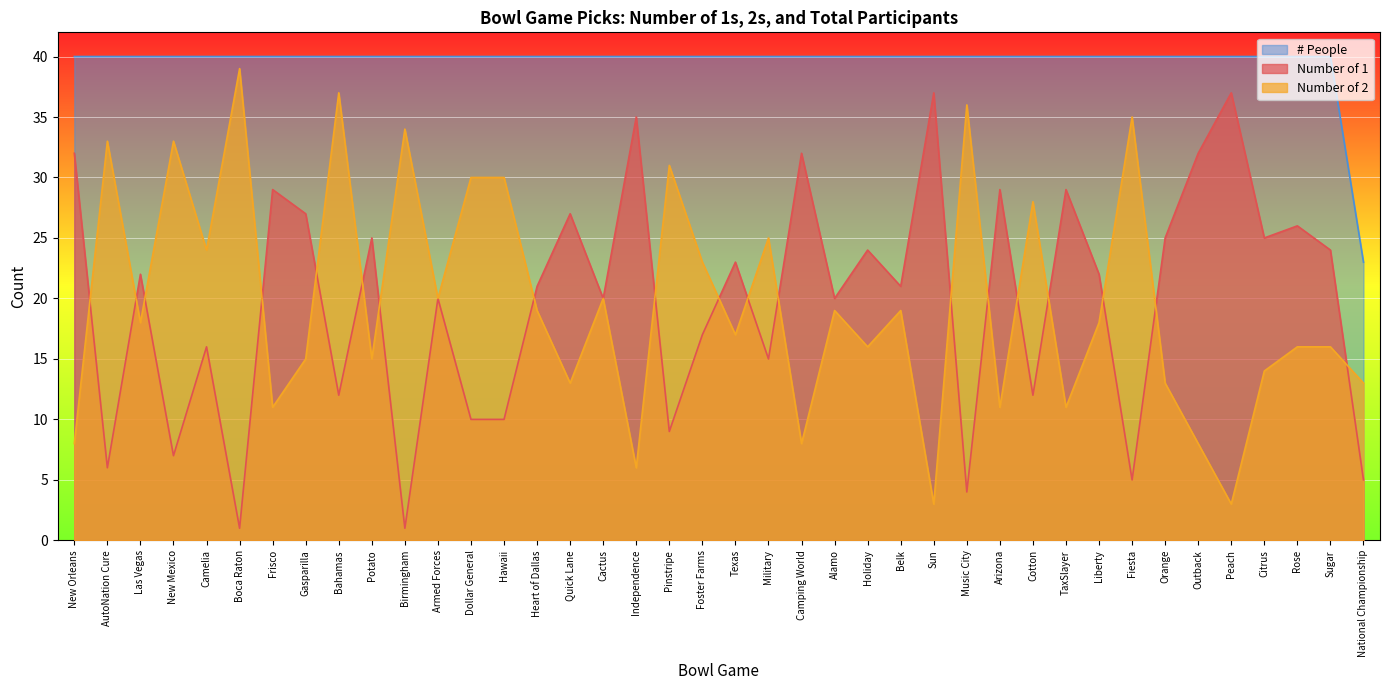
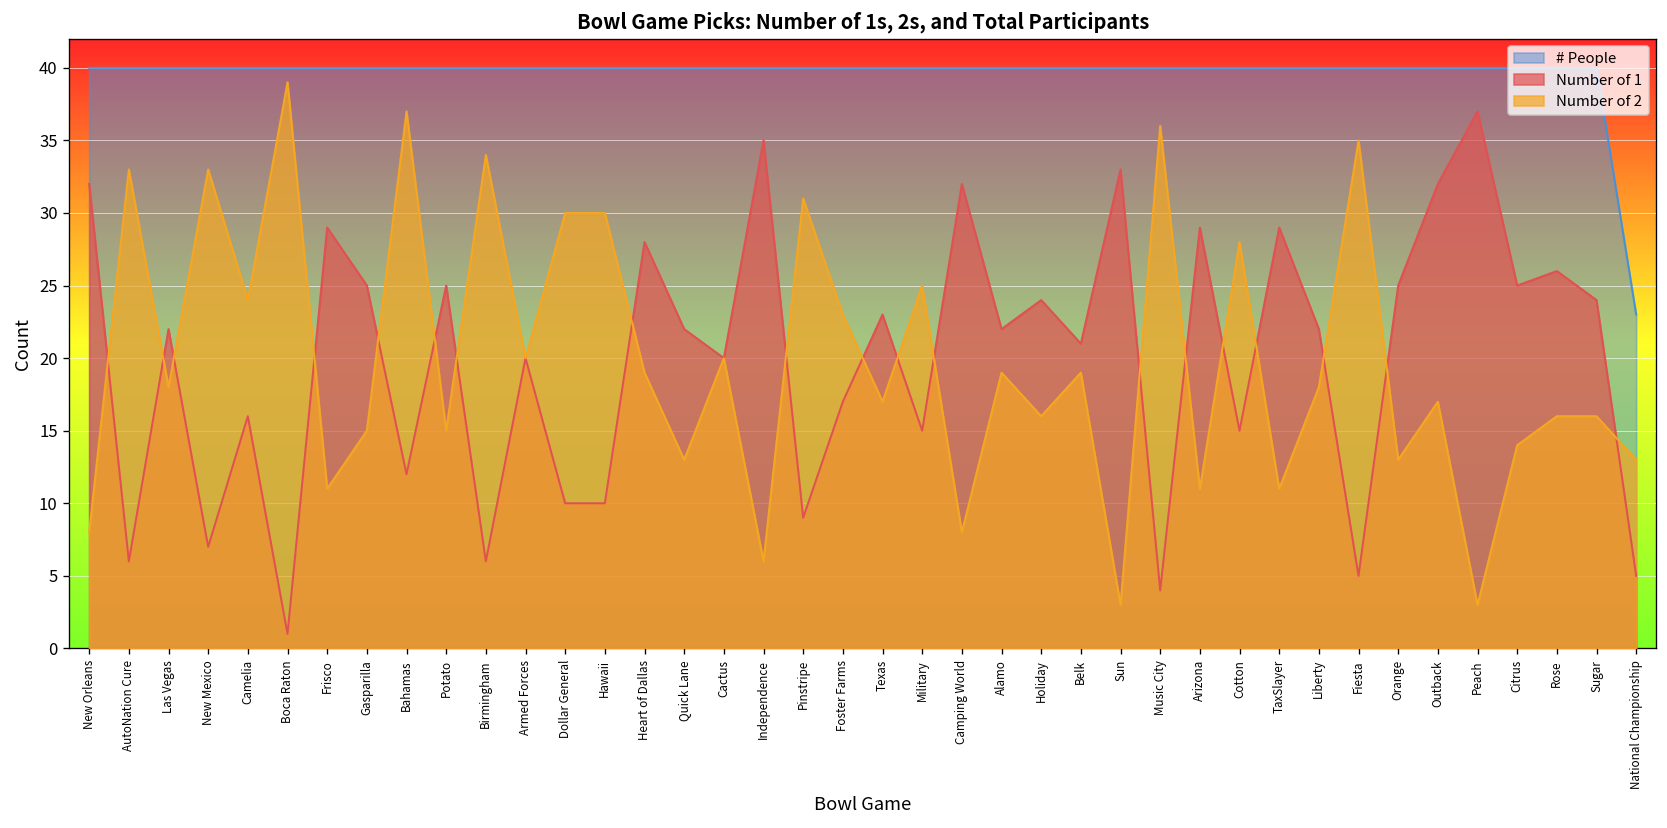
  {
    "# People": {
      "New Orleans": 40,
      "AutoNation Cure": 40,
      "Las Vegas": 40,
      "New Mexico": 40,
      "Camelia": 40,
      "Boca Raton": 40,
      "Frisco": 40,
      "Gasparilla": 40,
      "Bahamas": 40,
      "Potato": 40,
      "Birmingham": 40,
      "Armed Forces": 40,
      "Dollar General": 40,
      "Hawaii": 40,
      "Heart of Dallas": 40,
      "Quick Lane": 40,
      "Cactus": 40,
      "Independence": 40,
      "Pinstripe": 40,
      "Foster Farms": 40,
      "Texas": 40,
      "Military": 40,
      "Camping World": 40,
      "Alamo": 40,
      "Holiday": 40,
      "Belk": 40,
      "Sun": 40,
      "Music City": 40,
      "Arizona": 40,
      "Cotton": 40,
      "TaxSlayer": 40,
      "Liberty": 40,
      "Fiesta": 40,
      "Orange": 40,
      "Outback": 40,
      "Peach": 40,
      "National Championship": 23
    },
    "Number of 1": {
      "New Orleans": 32,
      "AutoNation Cure": 6,
      "Las Vegas": 22,
      "New Mexico": 7,
      "Camelia": 16,
      "Boca Raton": 1,
      "Frisco": 29,
-     "Gasparilla": 27,
+     "Gasparilla": 25,
      "Bahamas": 12,
      "Potato": 25,
-     "Birmingham": 1,
+     "Birmingham": 6,
      "Dollar General": 10,
      "Hawaii": 10,
-     "Heart of Dallas": 21,
-     "Quick Lane": 27,
+     "Heart of Dallas": 28,
+     "Quick Lane": 22,
      "Independence": 35,
      "Pinstripe": 9,
      "Foster Farms": 17,
      "Texas": 23,
      "Military": 15,
      "Camping World": 32,
-     "Alamo": 20,
+     "Alamo": 22,
      "Holiday": 24,
      "Belk": 21,
-     "Sun": 37,
+     "Sun": 33,
      "Music City": 4,
      "Arizona": 29,
-     "Cotton": 12,
+     "Cotton": 15,
      "TaxSlayer": 29,
      "Liberty": 22,
      "Fiesta": 5,
      "Orange": 25,
      "Outback": 32,
      "Peach": 37,
      "Citrus": 25,
      "Rose": 26,
      "Sugar": 24,
      "National Championship": 5
    },
    "Number of 2": {
      "New Orleans": 8,
      "AutoNation Cure": 33,
      "Las Vegas": 18,
      "New Mexico": 33,
      "Camelia": 24,
      "Boca Raton": 39,
      "Frisco": 11,
      "Gasparilla": 15,
      "Bahamas": 37,
      "Potato": 15,
      "Birmingham": 34,
      "Dollar General": 30,
      "Hawaii": 30,
      "Heart of Dallas": 19,
      "Quick Lane": 13,
      "Independence": 6,
      "Pinstripe": 31,
      "Foster Farms": 23,
      "Texas": 17,
      "Military": 25,
      "Camping World": 8,
      "Alamo": 19,
      "Holiday": 16,
      "Belk": 19,
      "Sun": 3,
      "Music City": 36,
      "Arizona": 11,
      "Cotton": 28,
      "TaxSlayer": 11,
      "Liberty": 18,
      "Fiesta": 35,
      "Orange": 13,
-     "Outback": 8,
+     "Outback": 17,
      "Peach": 3,
      "Citrus": 14,
      "Rose": 16,
      "Sugar": 16,
      "National Championship": 13
    }
  }
